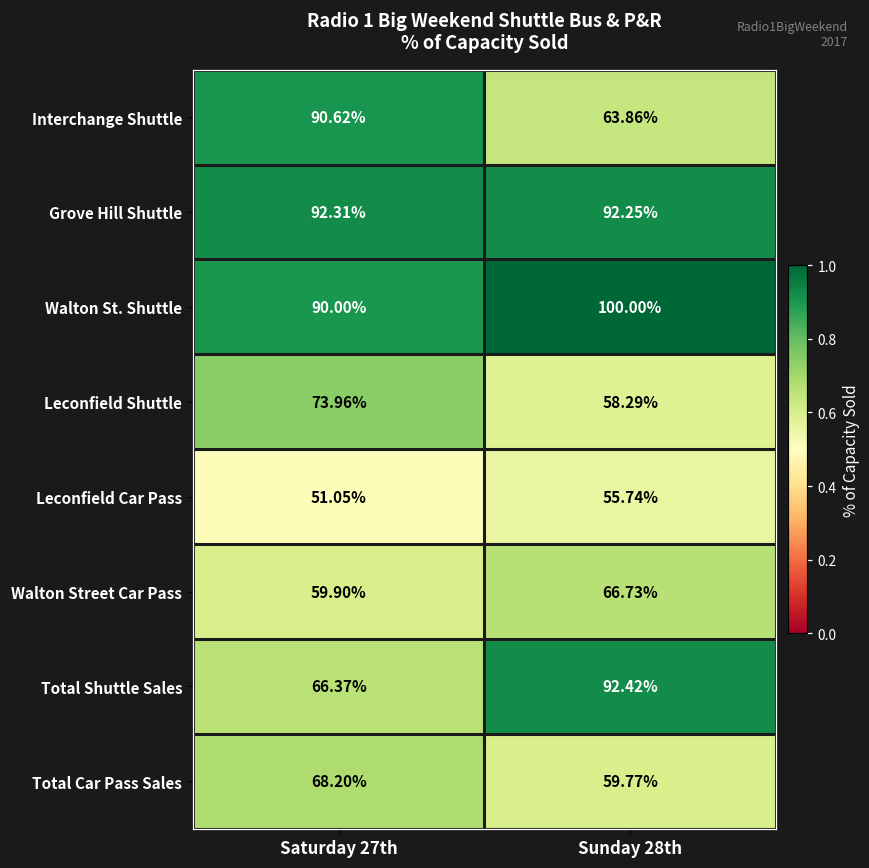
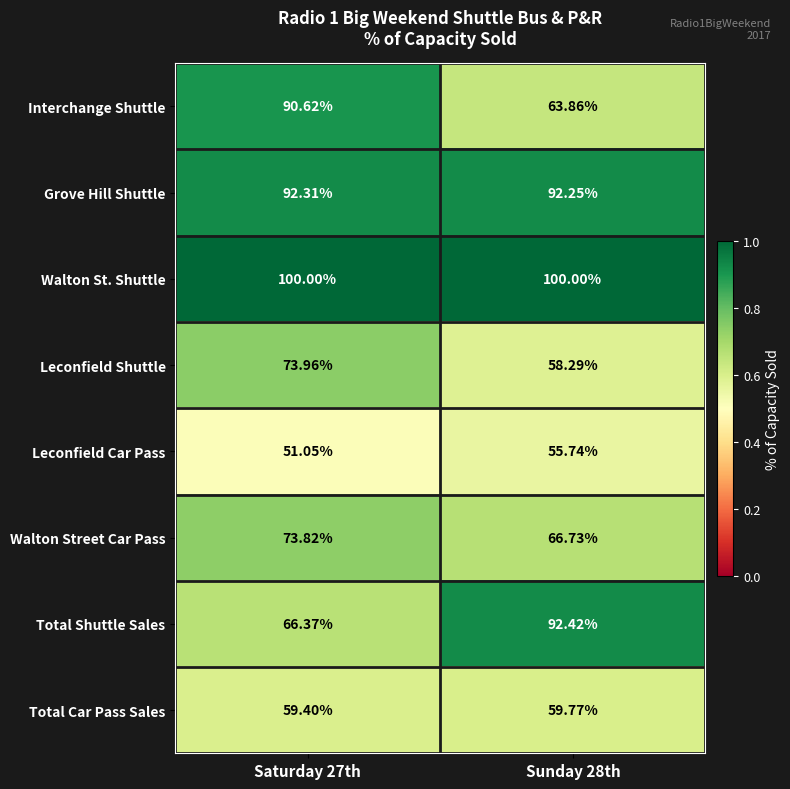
  {
    "Interchange Shuttle": {
      "Saturday 27th": "90.62%",
      "Sunday 28th": "63.86%"
    },
    "Grove Hill Shuttle": {
      "Saturday 27th": "92.31%",
      "Sunday 28th": "92.25%"
    },
    "Walton St. Shuttle": {
-     "Saturday 27th": "90.00%",
+     "Saturday 27th": "100.00%",
      "Sunday 28th": "100.00%"
    },
    "Leconfield Shuttle": {
      "Saturday 27th": "73.96%",
      "Sunday 28th": "58.29%"
    },
    "Leconfield Car Pass": {
      "Saturday 27th": "51.05%",
      "Sunday 28th": "55.74%"
    },
    "Walton Street Car Pass": {
-     "Saturday 27th": "59.90%",
+     "Saturday 27th": "73.82%",
      "Sunday 28th": "66.73%"
    },
    "Total Shuttle Sales": {
      "Saturday 27th": "66.37%",
      "Sunday 28th": "92.42%"
    },
    "Total Car Pass Sales": {
-     "Saturday 27th": "68.20%",
+     "Saturday 27th": "59.40%",
      "Sunday 28th": "59.77%"
    }
  }
